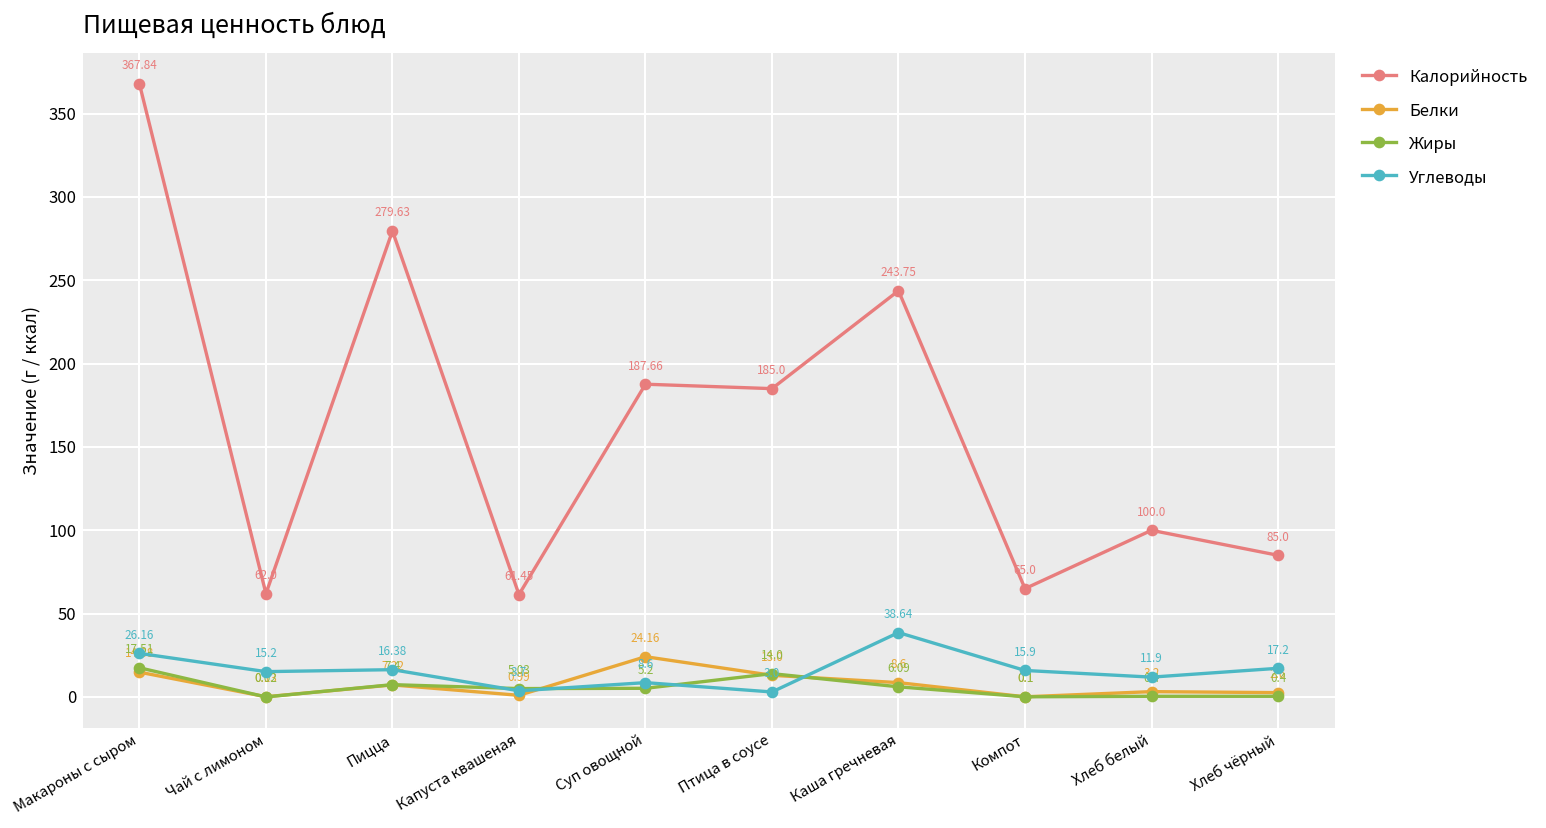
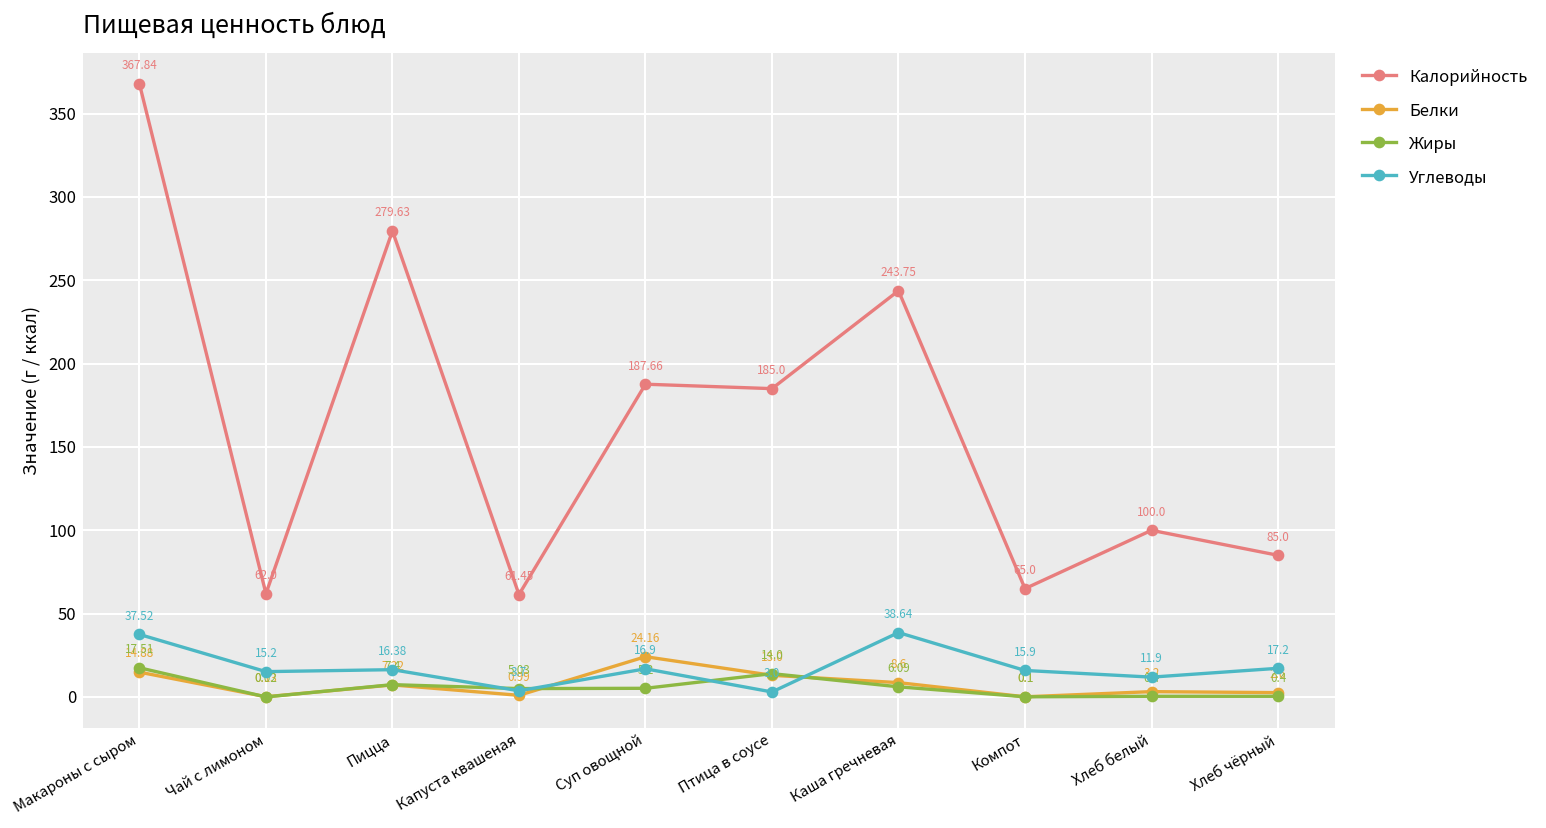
  {
    "Калорийность": {
      "Макароны с сыром": 367.84,
      "Чай с лимоном": 62.0,
      "Пицца": 279.63,
      "Капуста квашеная": 61.45,
      "Суп овощной": 187.66,
      "Птица в соусе": 185.0,
      "Каша гречневая": 243.75,
      "Компот": 65.0,
      "Хлеб белый": 100.0,
      "Хлеб чёрный": 85.0
    },
    "Белки": {
      "Суп овощной": 24.16
    },
    "Углеводы": {
-     "Макароны с сыром": 26.16,
+     "Макароны с сыром": 37.52,
      "Чай с лимоном": 15.2,
      "Пицца": 16.38,
-     "Суп овощной": 8.6,
+     "Суп овощной": 16.9,
      "Каша гречневая": 38.64,
      "Компот": 15.9,
      "Хлеб белый": 11.9,
      "Хлеб чёрный": 17.2
    }
  }
